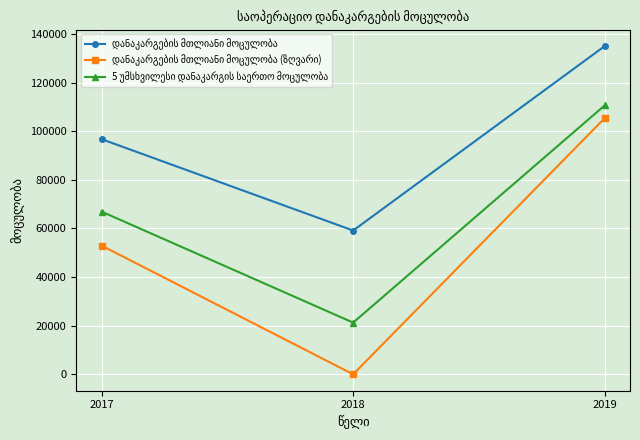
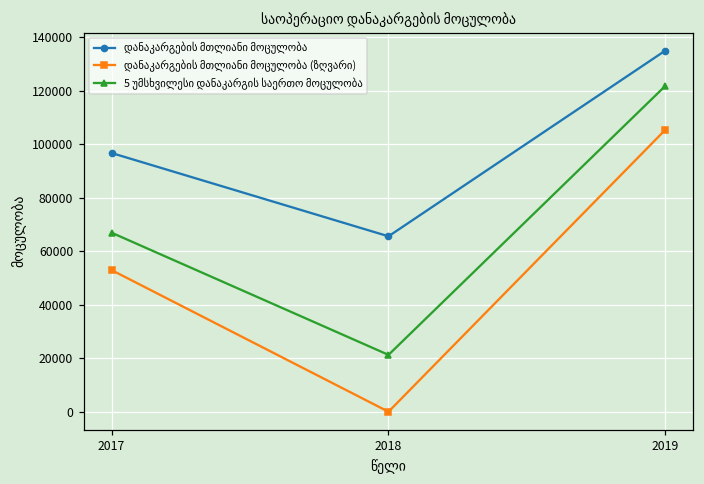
  {
    "დანაკარგების მთლიანი მოცულობა": {
      "2017": 97000,
-     "2018": 59000,
+     "2018": 66000,
      "2019": 135000
    },
    "დანაკარგების მთლიანი მოცულობა (ზღვარი)": {
      "2017": 53000,
      "2018": 0,
      "2019": 105000
    },
    "5 უმსხვილესი დანაკარგის საერთო მოცულობა": {
      "2017": 67000,
      "2018": 21000,
-     "2019": 111000
+     "2019": 122000
    }
  }
